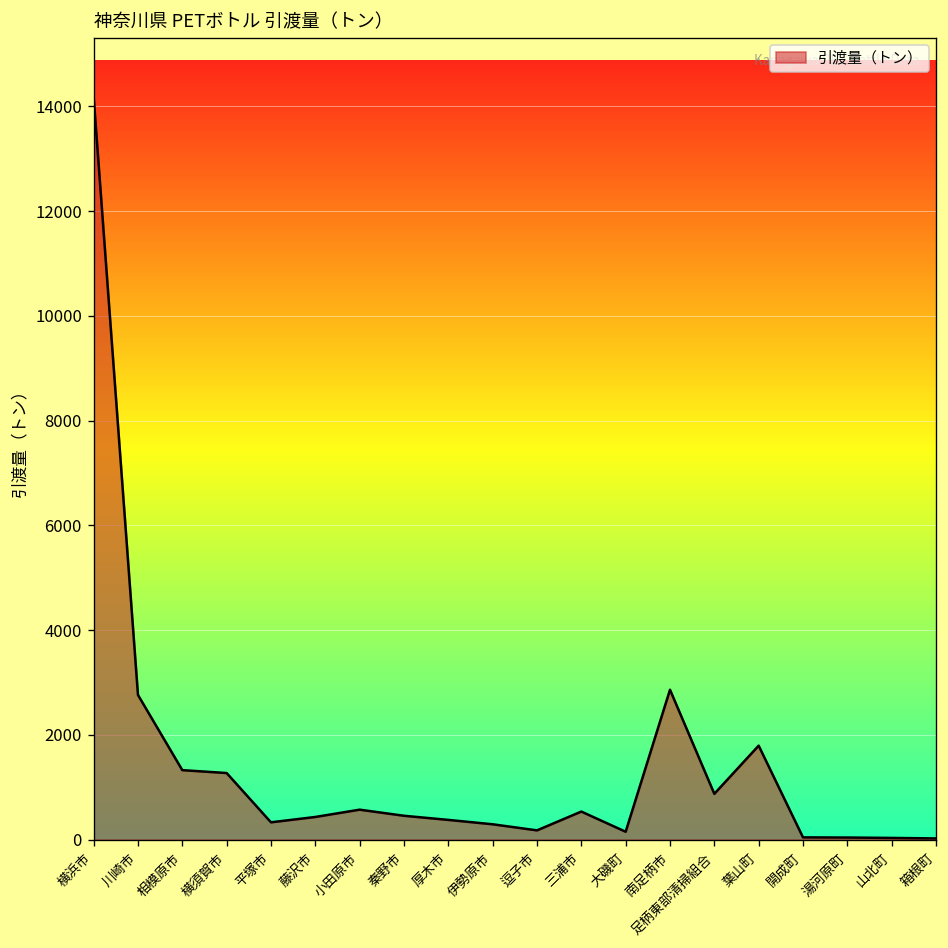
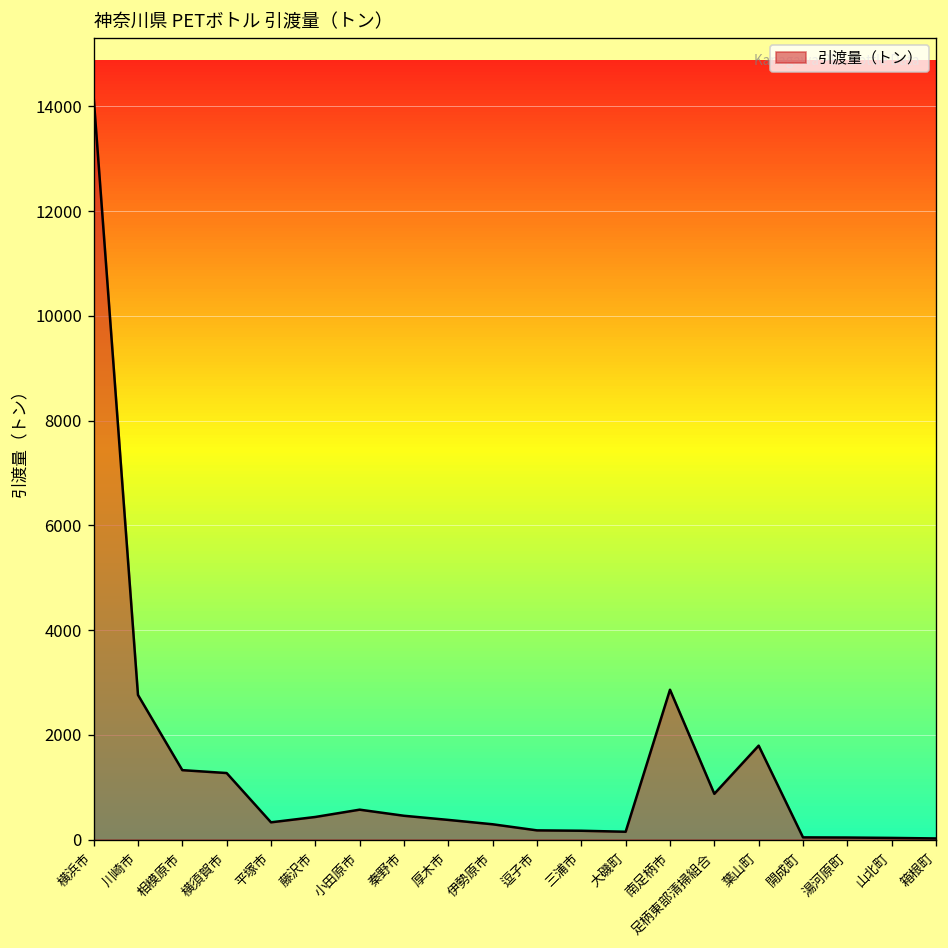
  {
    "横浜市": 14200,
    "川崎市": 2800,
    "相模原市": 1300,
    "横須賀市": 1300,
    "平塚市": 300,
    "藤沢市": 400,
    "小田原市": 600,
    "秦野市": 500,
    "厚木市": 400,
    "伊勢原市": 300,
    "逗子市": 200,
-   "三浦市": 500,
+   "三浦市": 200,
    "大磯町": 200,
    "南足柄市": 2900,
    "足柄東部清掃組合": 900,
    "葉山町": 1800,
    "開成町": 0,
    "湯河原町": 0,
    "山北町": 0,
    "箱根町": 0
  }
